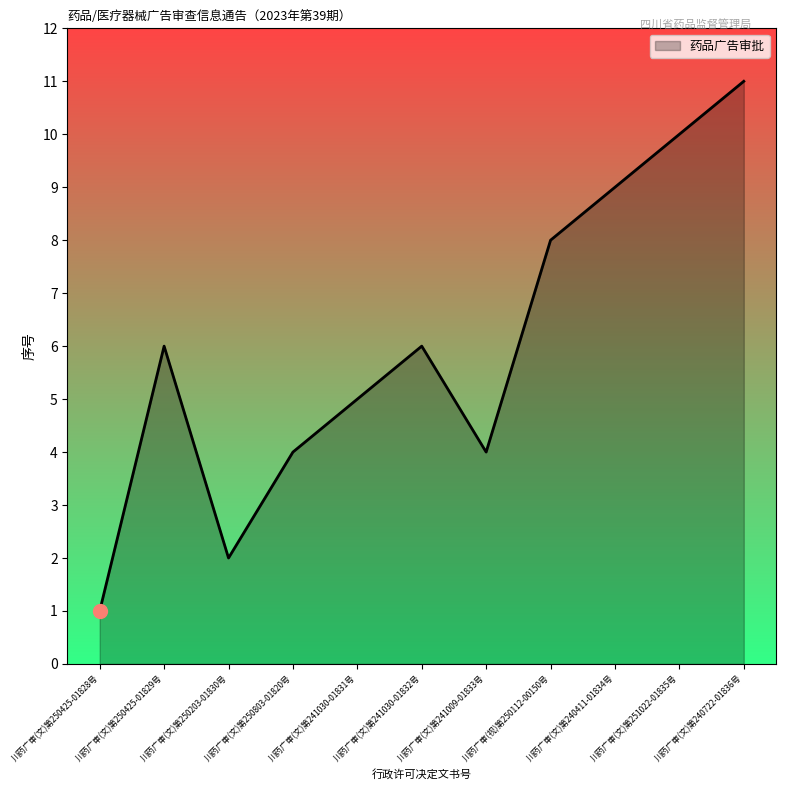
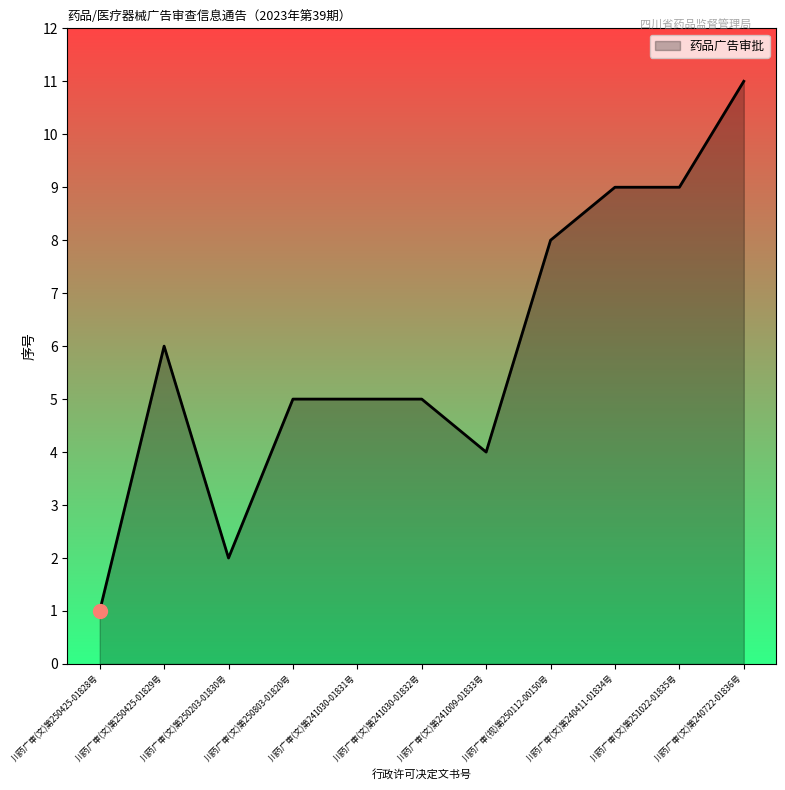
  {
    "药品广告审批": {
      "川药广审(文)第250425-01829号": 6,
      "川药广审(文)第250203-01830号": 2,
-     "川药广审(文)第250803-01820号": 4,
+     "川药广审(文)第250803-01820号": 5,
      "川药广审(文)第241030-01831号": 5,
-     "川药广审(文)第241030-01832号": 6,
+     "川药广审(文)第241030-01832号": 5,
      "川药广审(文)第241009-01833号": 4,
      "川药广审(视)第250112-00150号": 8,
      "川药广审(文)第240411-01834号": 9,
-     "川药广审(文)第251022-01835号": 10,
+     "川药广审(文)第251022-01835号": 9,
      "川药广审(文)第240722-01836号": 11
    }
  }
